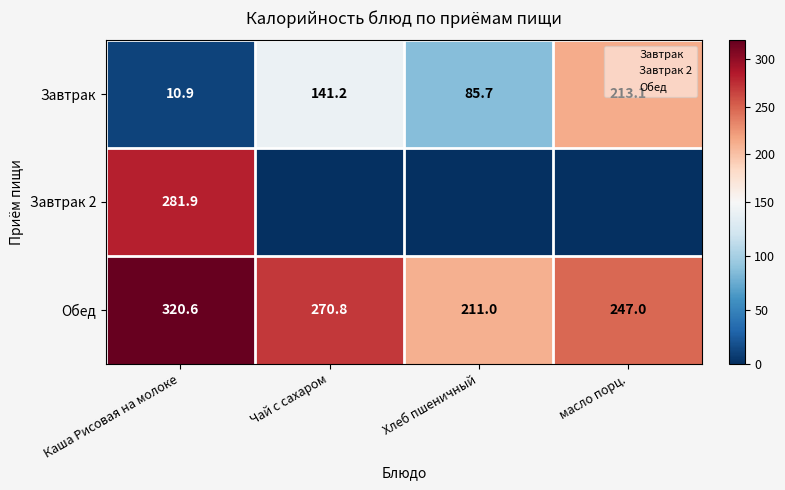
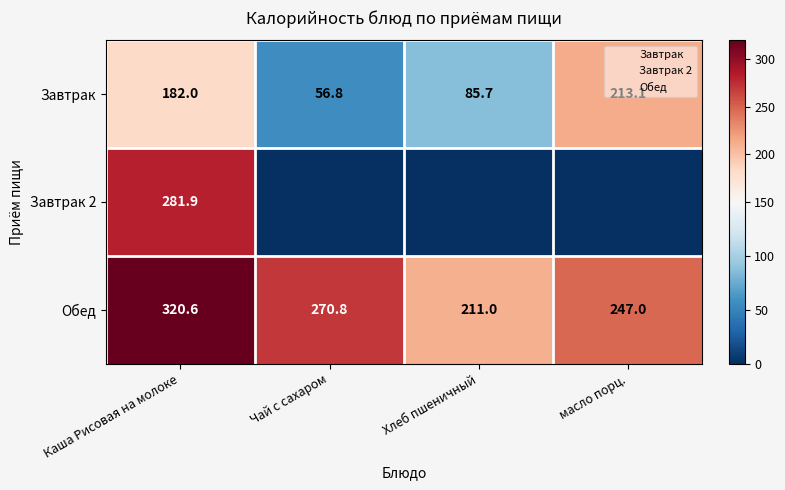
  {
    "Завтрак": {
-     "Каша Рисовая на молоке": 10.9,
-     "Чай с сахаром": 141.2,
+     "Каша Рисовая на молоке": 182.0,
+     "Чай с сахаром": 56.8,
      "Хлеб пшеничный": 85.7
    },
    "Завтрак 2": {
      "Каша Рисовая на молоке": 281.9
    },
    "Обед": {
      "Каша Рисовая на молоке": 320.6,
      "Чай с сахаром": 270.8,
      "Хлеб пшеничный": 211.0,
      "масло порц.": 247.0
    }
  }
